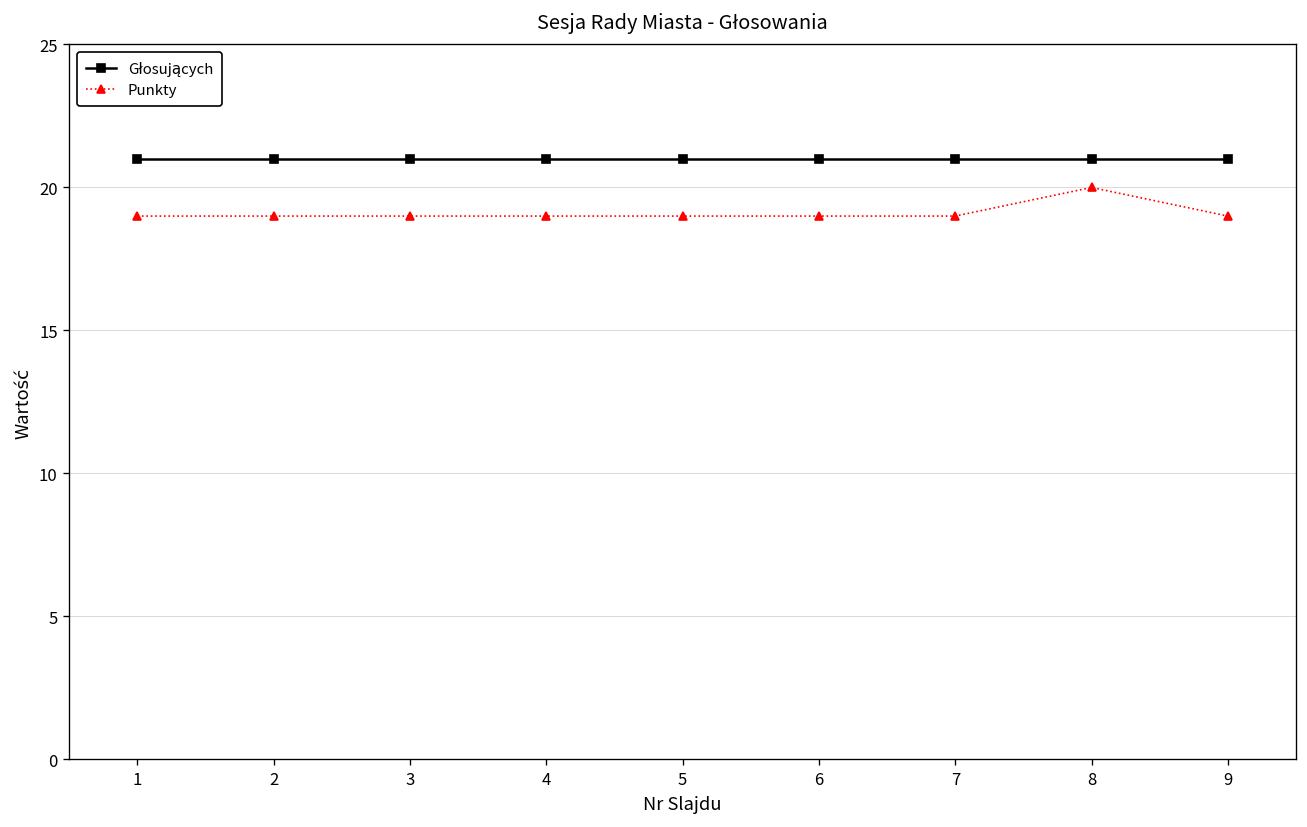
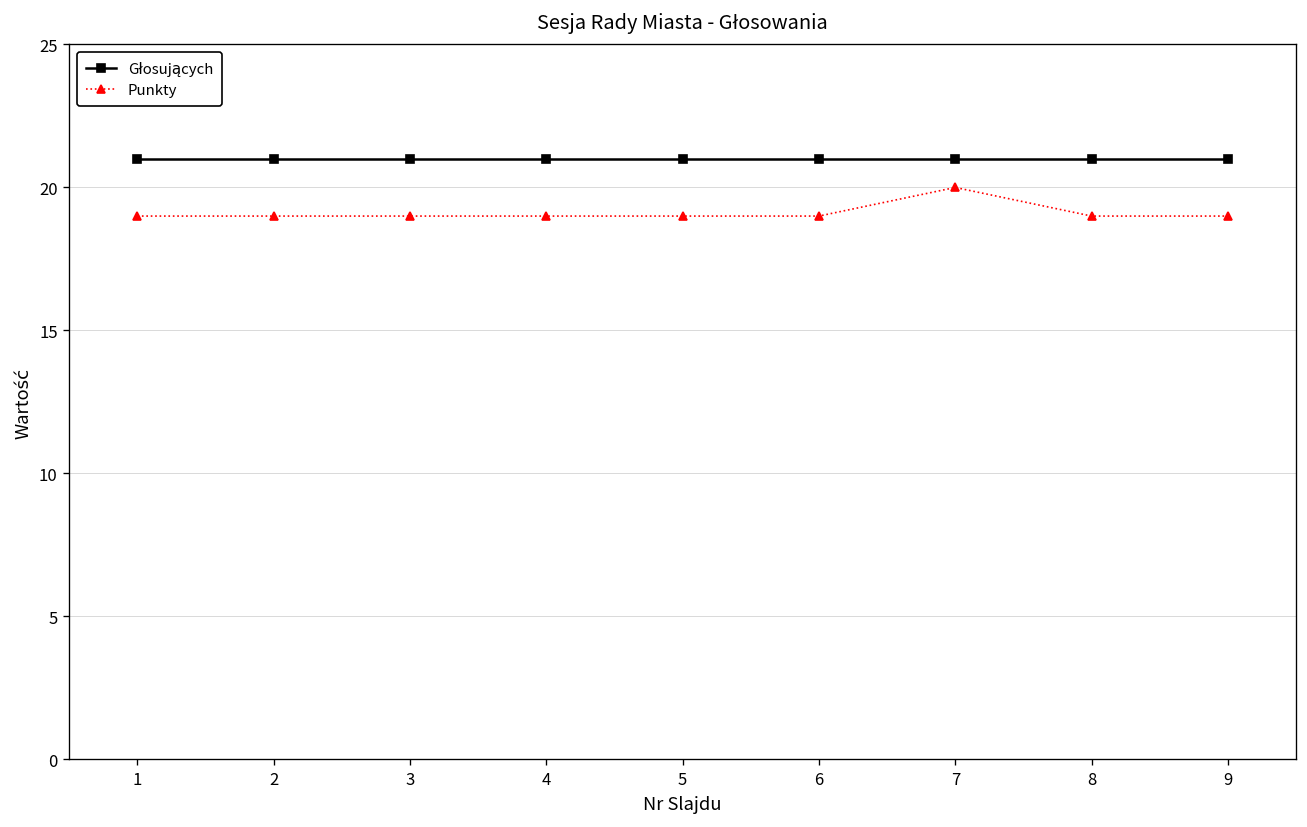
  {
    "Głosujących": {
      "1": 21,
      "2": 21,
      "3": 21,
      "4": 21,
      "5": 21,
      "6": 21,
      "7": 21,
      "8": 21,
      "9": 21
    },
    "Punkty": {
      "1": 19,
      "2": 19,
      "3": 19,
      "4": 19,
      "5": 19,
      "6": 19,
-     "7": 19,
-     "8": 20,
+     "7": 20,
+     "8": 19,
      "9": 19
    }
  }
